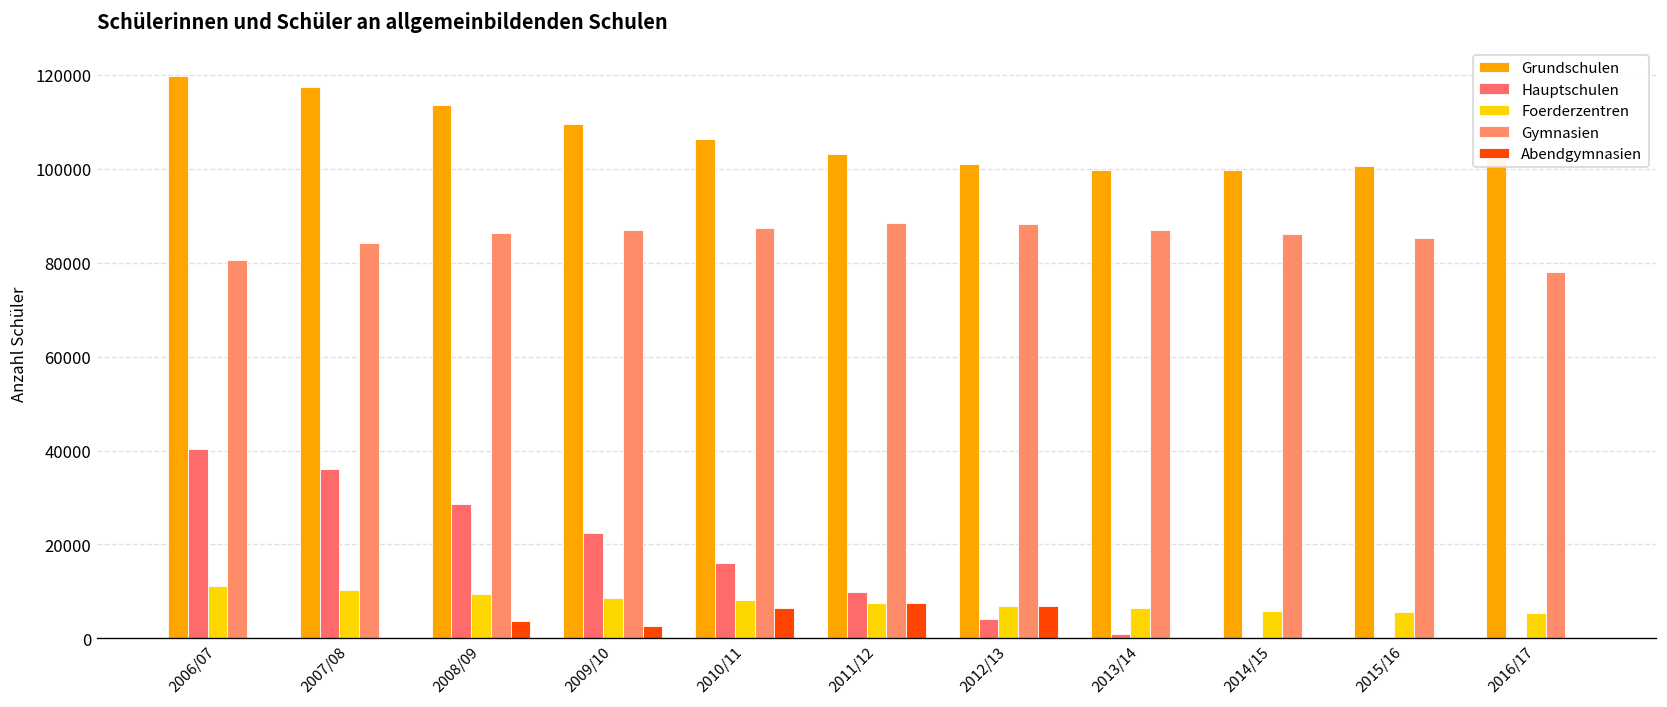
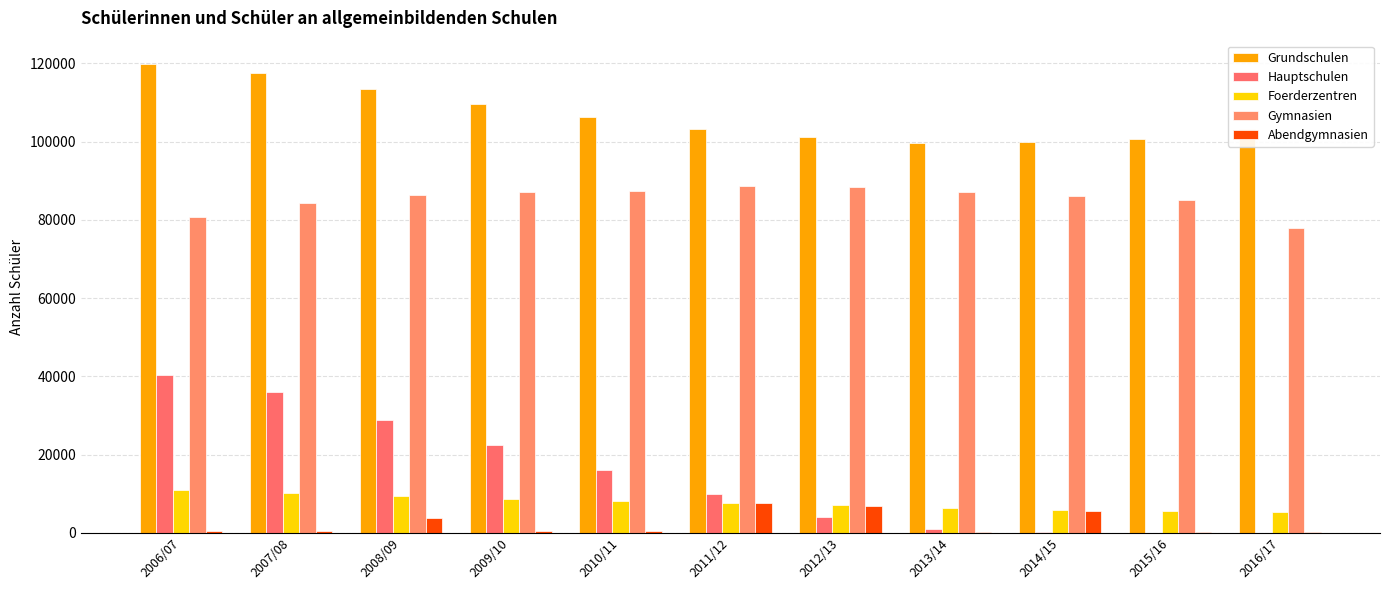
  {
    "Abendgymnasien": {
      "2008/09": 4000,
-     "2009/10": 3000,
-     "2010/11": 7000,
+     "2009/10": 0,
+     "2010/11": 0,
      "2011/12": 8000,
      "2012/13": 7000,
-     "2014/15": 0
+     "2014/15": 5000
    }
  }
